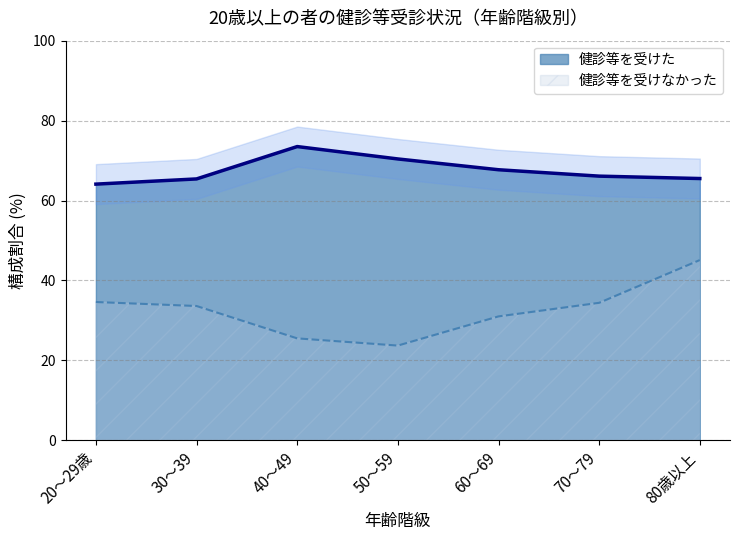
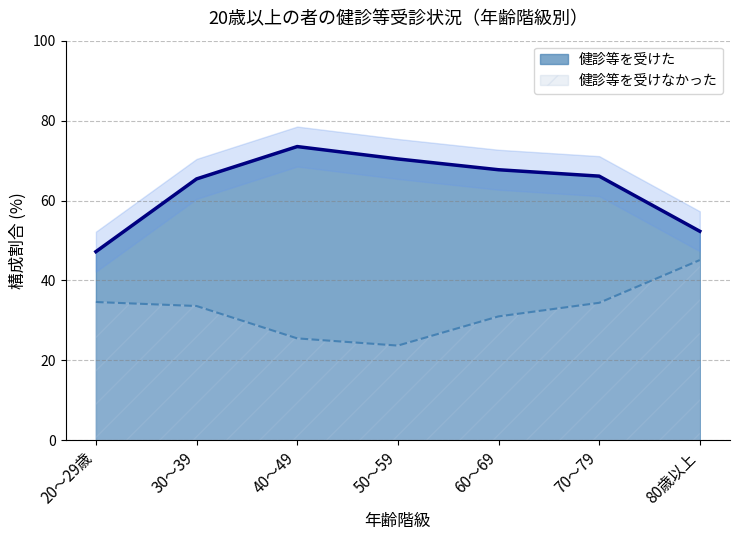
  {
    "健診等を受けた": {
-     "20～29歳": 64,
+     "20～29歳": 47,
      "30～39": 65,
      "40～49": 74,
      "50～59": 70,
      "60～69": 68,
      "70～79": 66,
-     "80歳以上": 66
+     "80歳以上": 52
    }
  }
